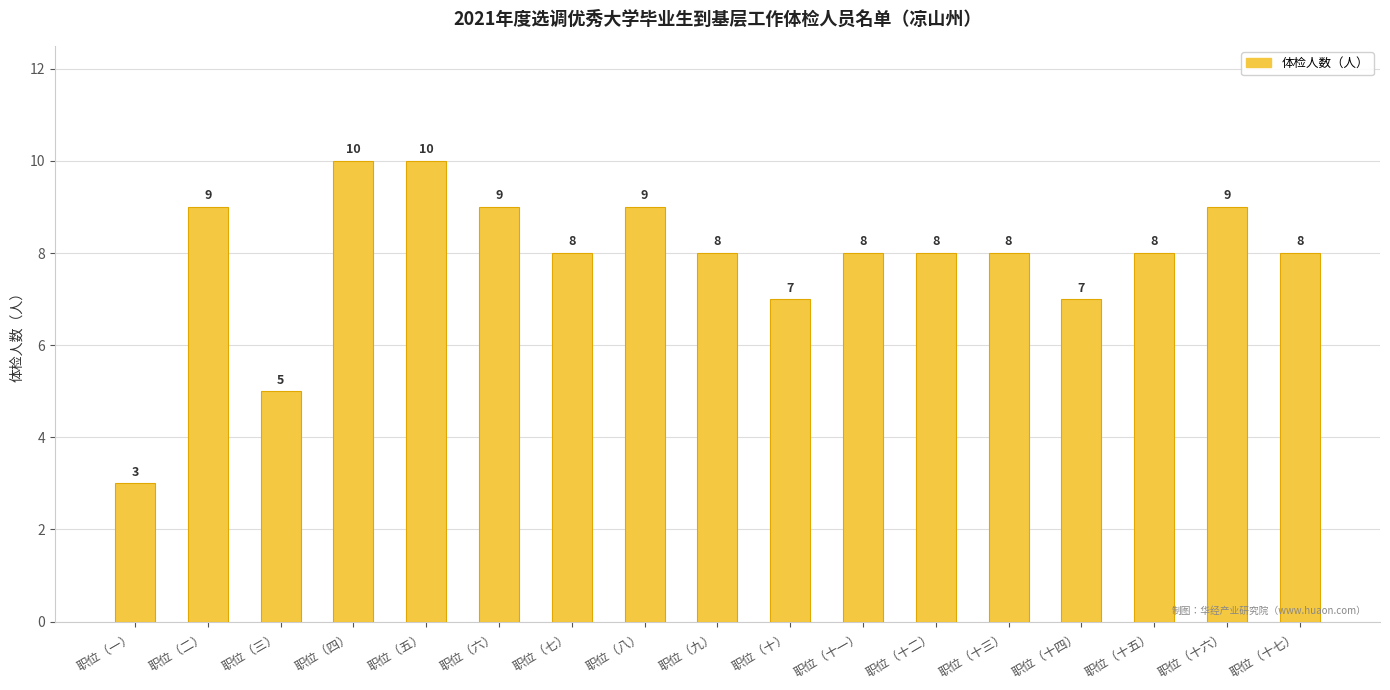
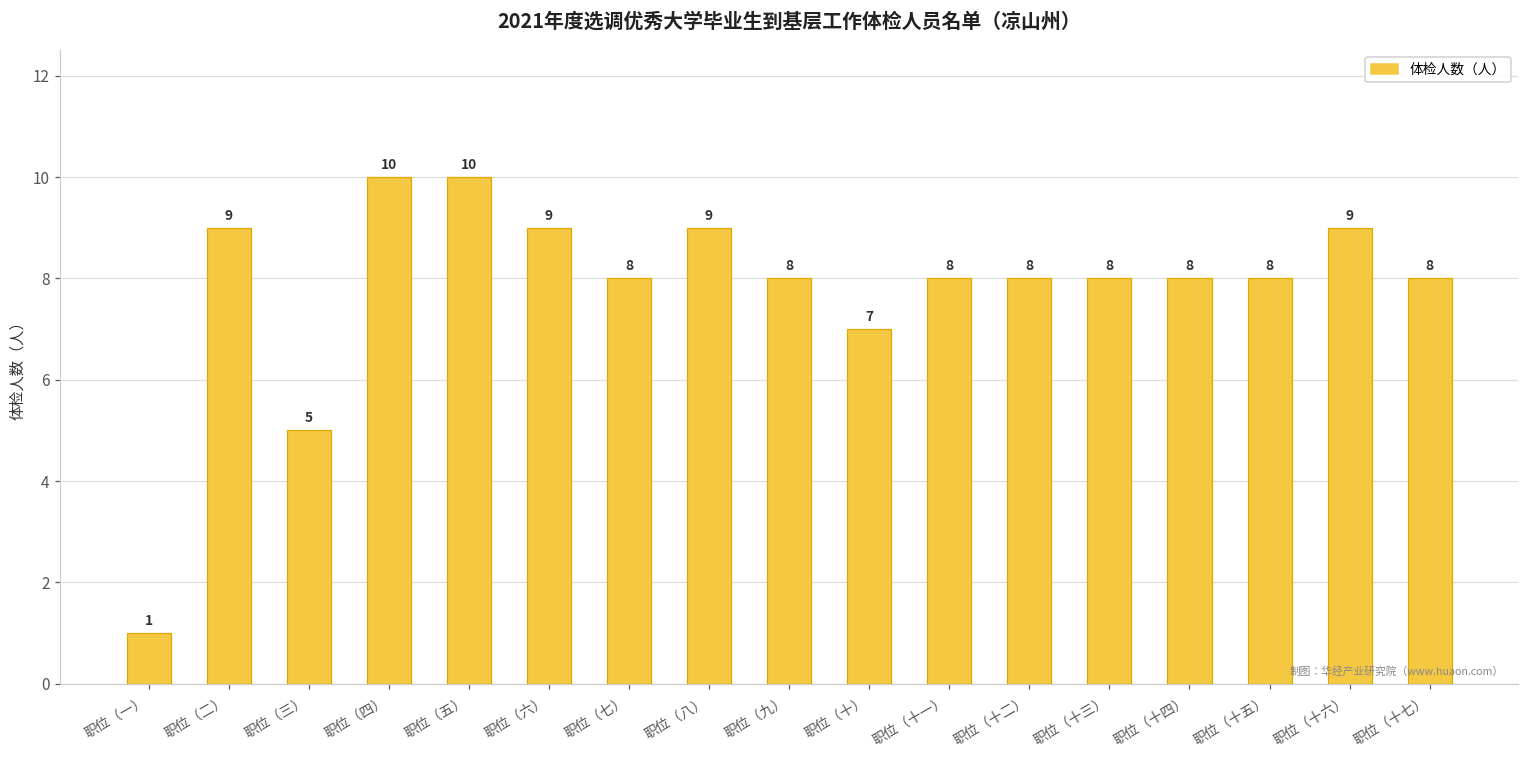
  {
-   "职位（一）": 3,
+   "职位（一）": 1,
    "职位（二）": 9,
    "职位（三）": 5,
    "职位（四）": 10,
    "职位（五）": 10,
    "职位（六）": 9,
    "职位（七）": 8,
    "职位（八）": 9,
    "职位（九）": 8,
    "职位（十）": 7,
    "职位（十一）": 8,
    "职位（十二）": 8,
    "职位（十三）": 8,
-   "职位（十四）": 7,
+   "职位（十四）": 8,
    "职位（十五）": 8,
    "职位（十六）": 9,
    "职位（十七）": 8
  }
